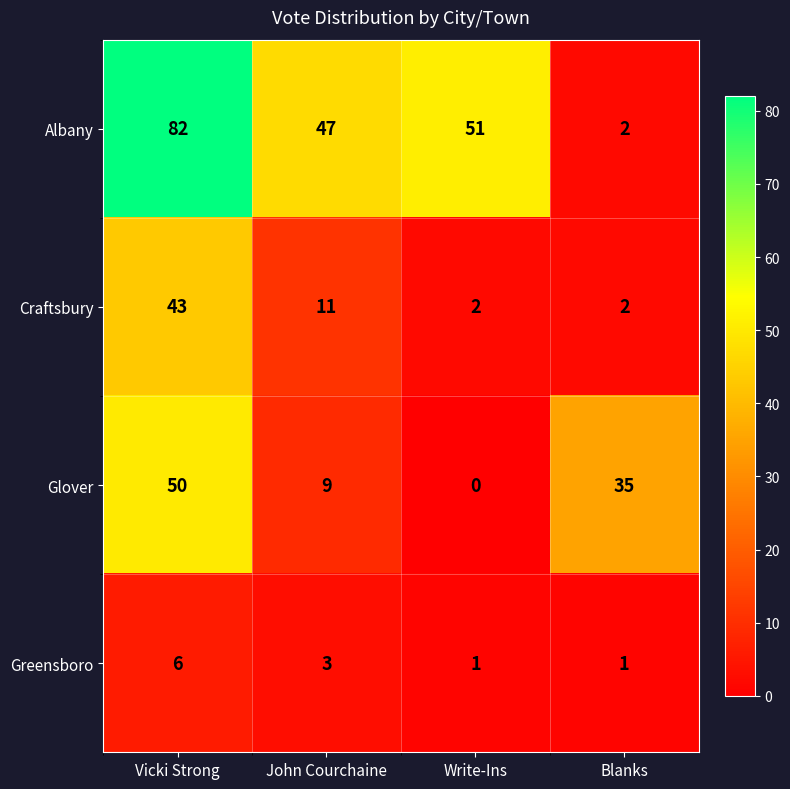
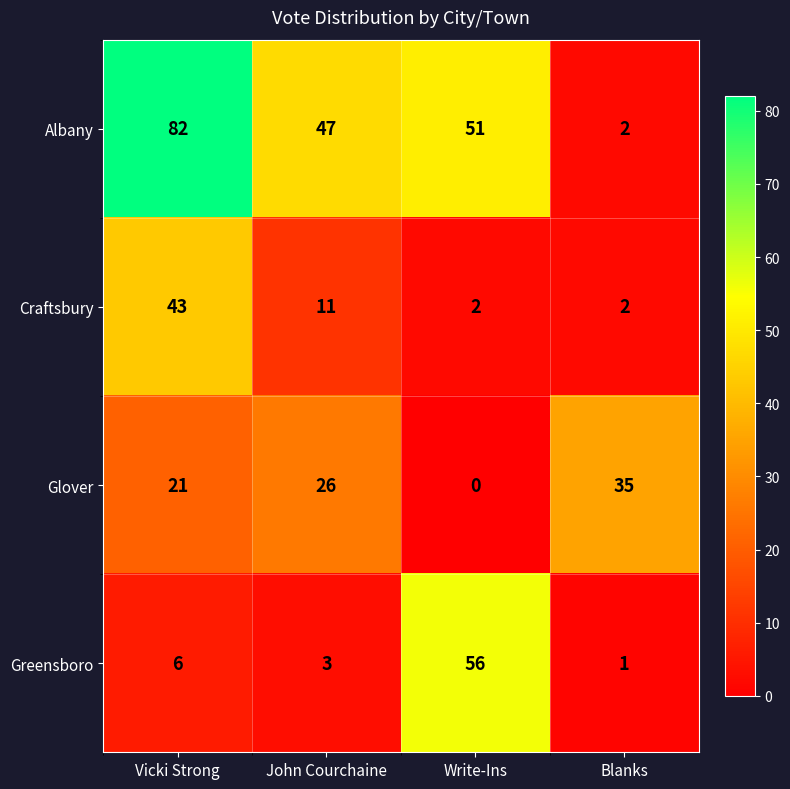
  {
    "Albany": {
      "Vicki Strong": 82,
      "John Courchaine": 47,
      "Write-Ins": 51,
      "Blanks": 2
    },
    "Craftsbury": {
      "Vicki Strong": 43,
      "John Courchaine": 11,
      "Write-Ins": 2,
      "Blanks": 2
    },
    "Glover": {
-     "Vicki Strong": 50,
-     "John Courchaine": 9,
+     "Vicki Strong": 21,
+     "John Courchaine": 26,
      "Write-Ins": 0,
      "Blanks": 35
    },
    "Greensboro": {
      "Vicki Strong": 6,
      "John Courchaine": 3,
-     "Write-Ins": 1,
+     "Write-Ins": 56,
      "Blanks": 1
    }
  }
